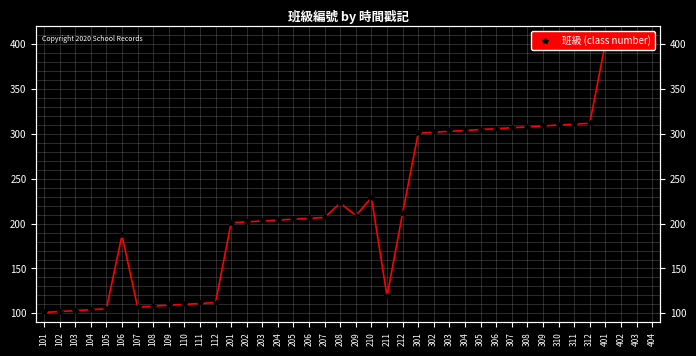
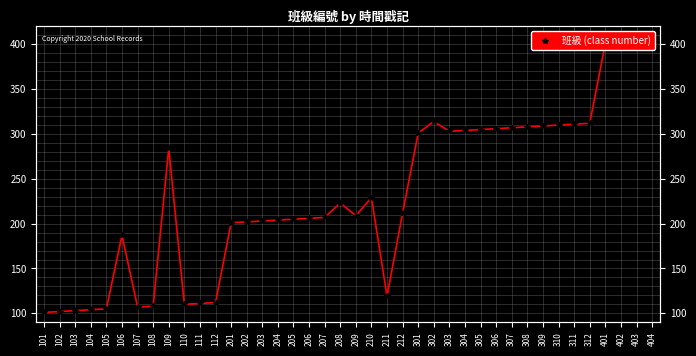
  {
    "101": 100,
    "102": 100,
    "103": 100,
    "104": 100,
    "105": 110,
    "106": 190,
    "107": 110,
    "108": 110,
-   "109": 110,
+   "109": 280,
    "110": 110,
    "111": 110,
    "112": 110,
    "201": 200,
    "202": 200,
    "203": 200,
    "204": 200,
    "205": 210,
    "206": 210,
    "207": 210,
    "208": 220,
    "209": 210,
    "210": 230,
    "211": 120,
    "212": 210,
    "301": 300,
-   "302": 300,
+   "302": 310,
    "303": 300,
    "304": 300,
    "305": 310,
    "306": 310,
    "307": 310,
    "308": 310,
    "309": 310,
    "310": 310,
    "311": 310,
    "312": 310
  }
